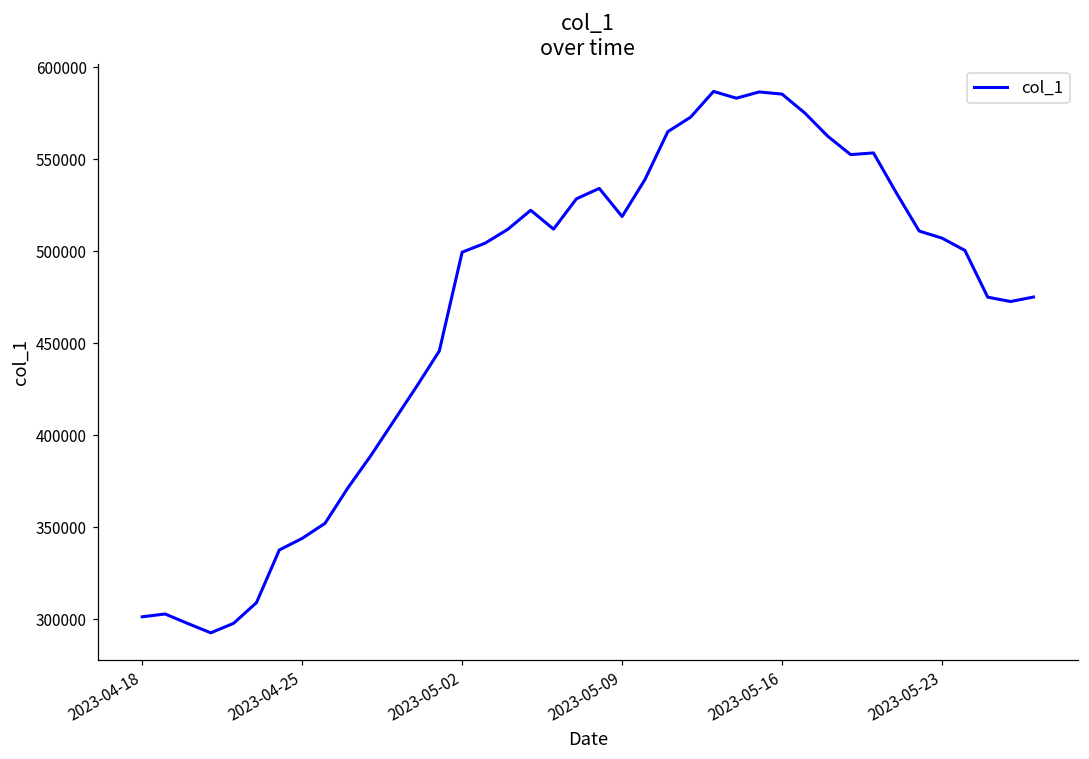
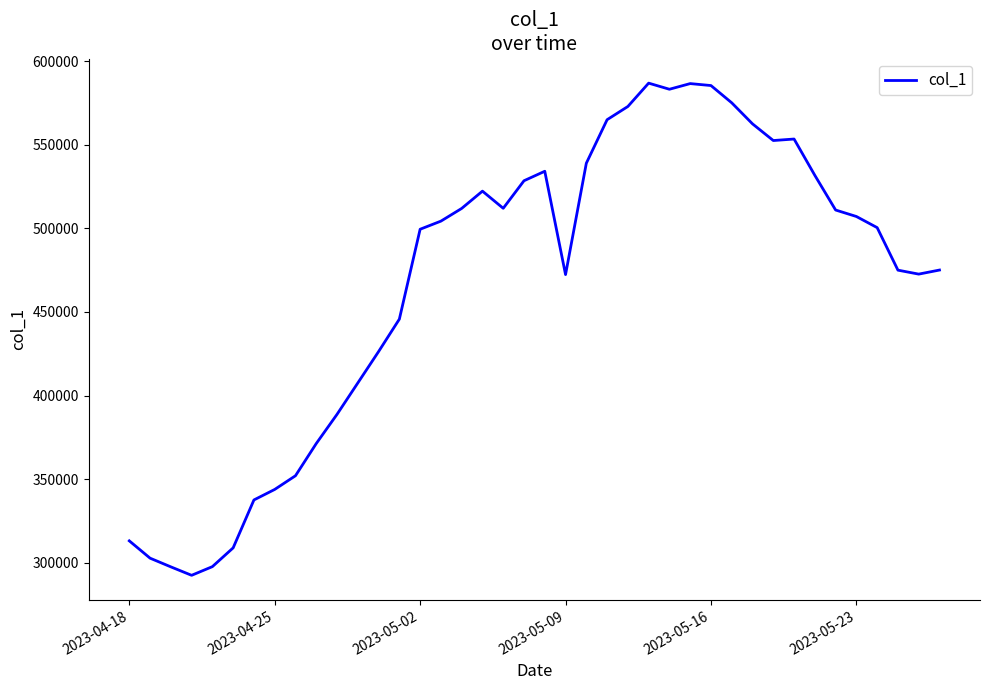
  {
-   "2023-04-18": 301000,
+   "2023-04-18": 313000,
    "2023-04-25": 344000,
    "2023-05-02": 499000,
-   "2023-05-09": 519000,
+   "2023-05-09": 472000,
    "2023-05-16": 585000,
    "2023-05-23": 507000
  }
